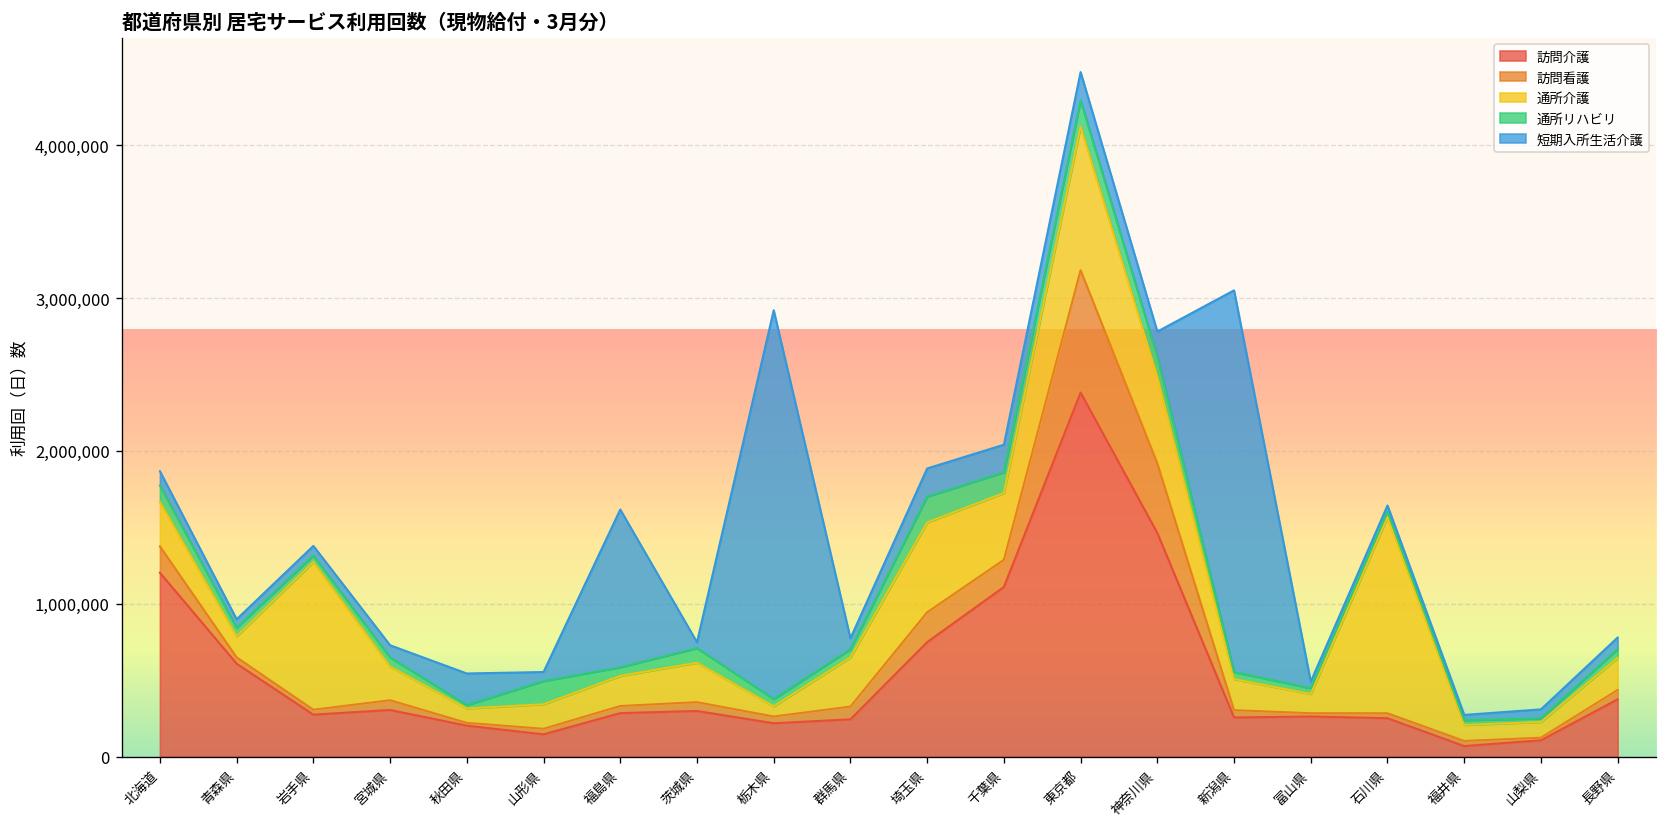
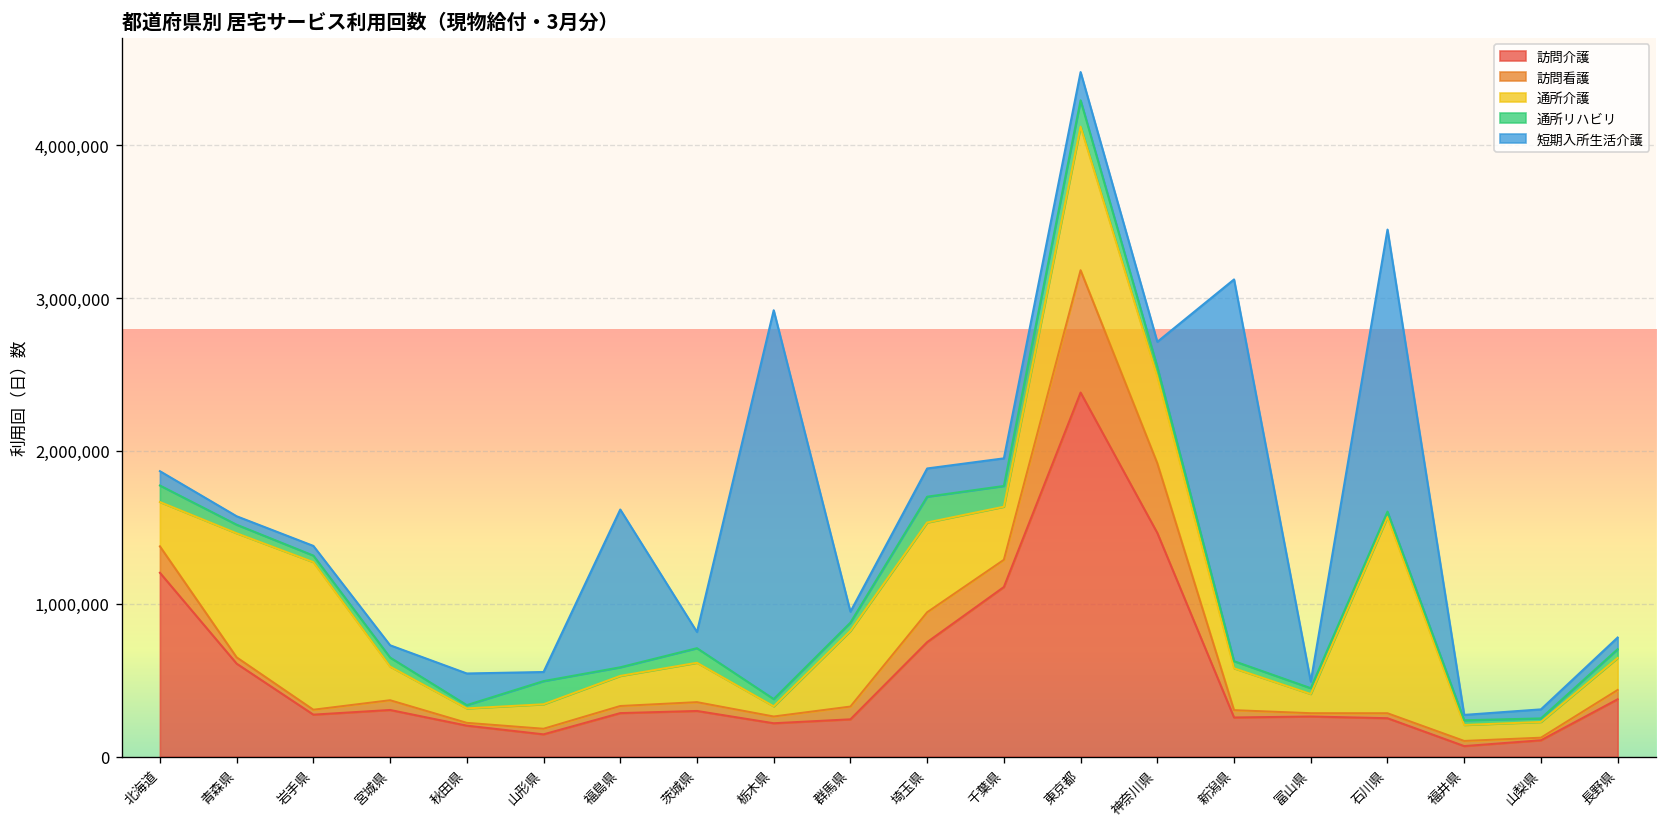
  {
    "通所介護": {
      "北海道": "290,000",
-     "青森県": "140,000",
+     "青森県": "810,000",
      "岩手県": "970,000",
      "宮城県": "220,000",
      "秋田県": "90,000",
      "山形県": "160,000",
      "福島県": "200,000",
      "茨城県": "260,000",
      "栃木県": "70,000",
-     "群馬県": "320,000",
+     "群馬県": "490,000",
      "埼玉県": "590,000",
-     "千葉県": "440,000",
+     "千葉県": "350,000",
      "東京都": "940,000",
      "神奈川県": "570,000",
-     "新潟県": "200,000",
+     "新潟県": "270,000",
      "富山県": "130,000",
      "石川県": "1,280,000",
      "福井県": "100,000",
      "山梨県": "100,000",
      "長野県": "210,000"
    },
    "通所リハビリ": {
      "北海道": "110,000",
      "青森県": "60,000",
      "岩手県": "40,000",
      "宮城県": "60,000",
      "秋田県": "20,000",
      "山形県": "150,000",
      "福島県": "60,000",
      "茨城県": "100,000",
      "栃木県": "50,000",
      "群馬県": "50,000",
      "埼玉県": "170,000",
      "千葉県": "140,000",
      "東京都": "170,000",
-     "神奈川県": "130,000",
+     "神奈川県": "60,000",
      "新潟県": "50,000",
      "富山県": "40,000",
      "石川県": "30,000",
      "福井県": "30,000",
      "山梨県": "20,000",
      "長野県": "60,000"
    },
    "短期入所生活介護": {
      "北海道": "90,000",
      "青森県": "60,000",
      "岩手県": "60,000",
      "宮城県": "80,000",
      "秋田県": "210,000",
      "山形県": "60,000",
      "福島県": "1,030,000",
-     "茨城県": "40,000",
+     "茨城県": "110,000",
      "栃木県": "2,540,000",
      "群馬県": "70,000",
      "埼玉県": "180,000",
      "千葉県": "180,000",
      "東京都": "180,000",
      "神奈川県": "160,000",
      "新潟県": "2,500,000",
      "富山県": "40,000",
-     "石川県": "40,000",
+     "石川県": "1,840,000",
      "福井県": "40,000",
      "山梨県": "60,000",
      "長野県": "80,000"
    }
  }
